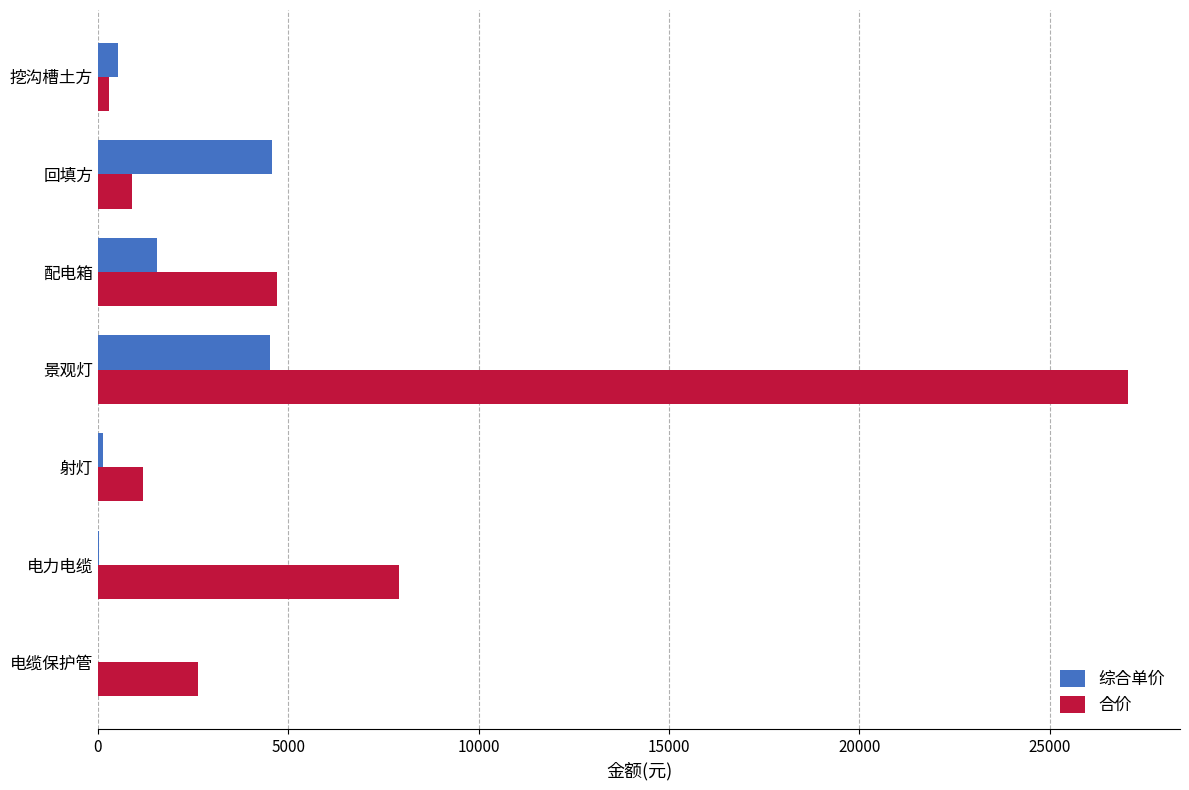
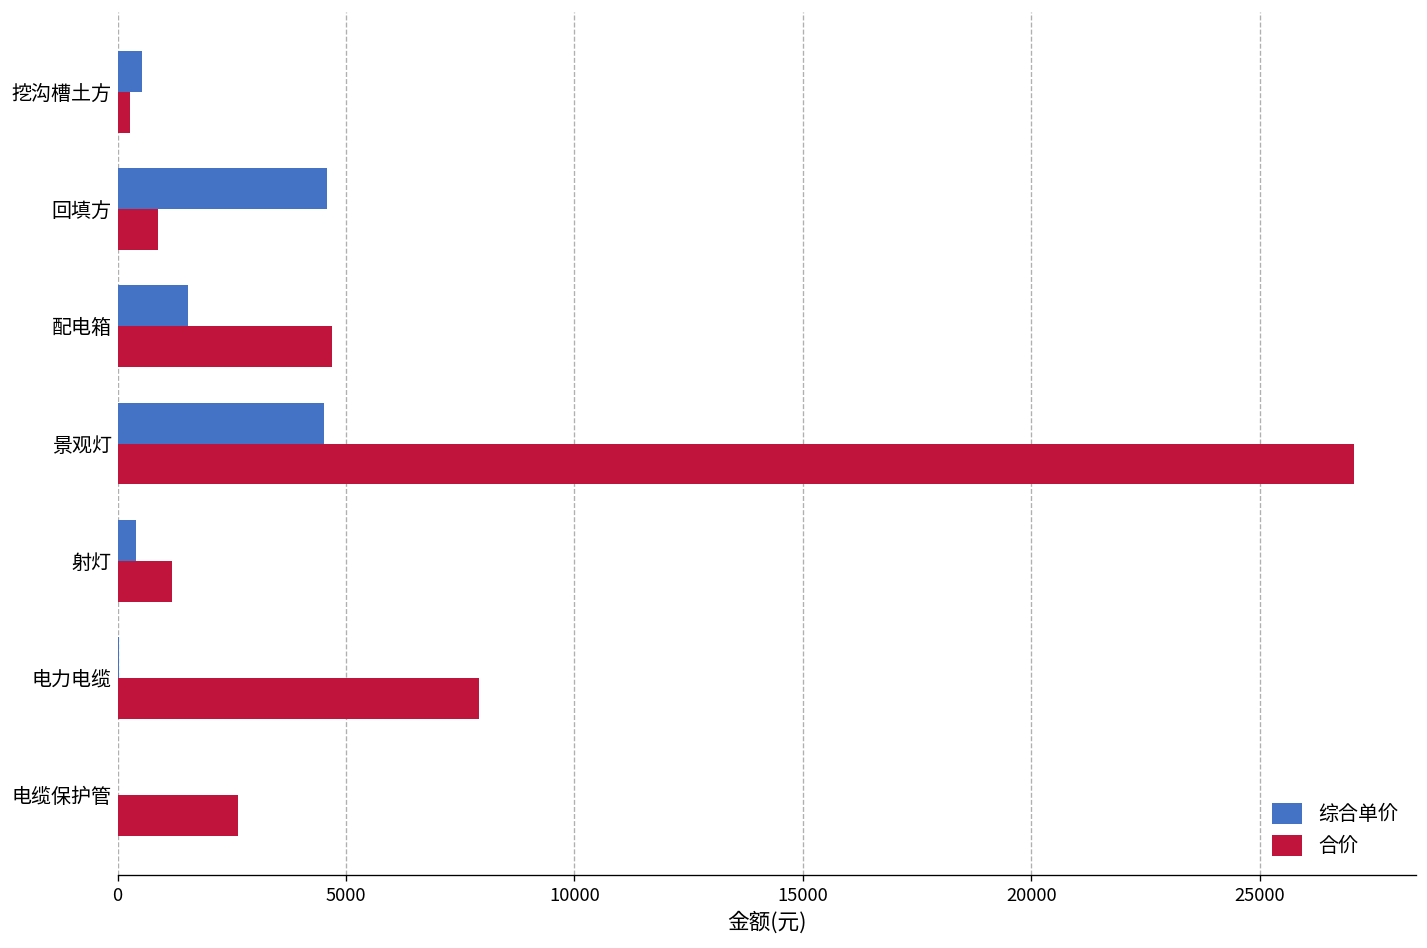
  {
    "综合单价": {
      "挖沟槽土方": 500,
      "回填方": 4600,
      "配电箱": 1500,
      "景观灯": 4500,
-     "射灯": 100
+     "射灯": 400
    },
    "合价": {
      "挖沟槽土方": 300,
      "回填方": 900,
      "配电箱": 4700,
      "景观灯": 27100,
      "射灯": 1200,
      "电力电缆": 7900,
      "电缆保护管": 2600
    }
  }
